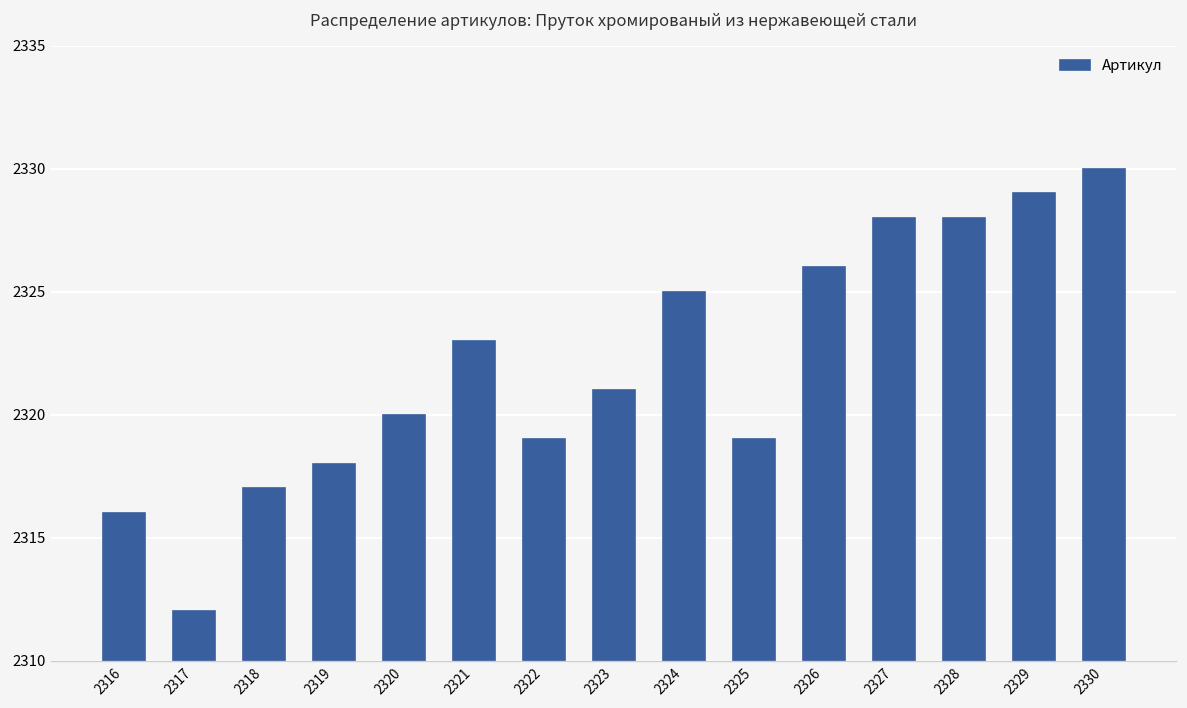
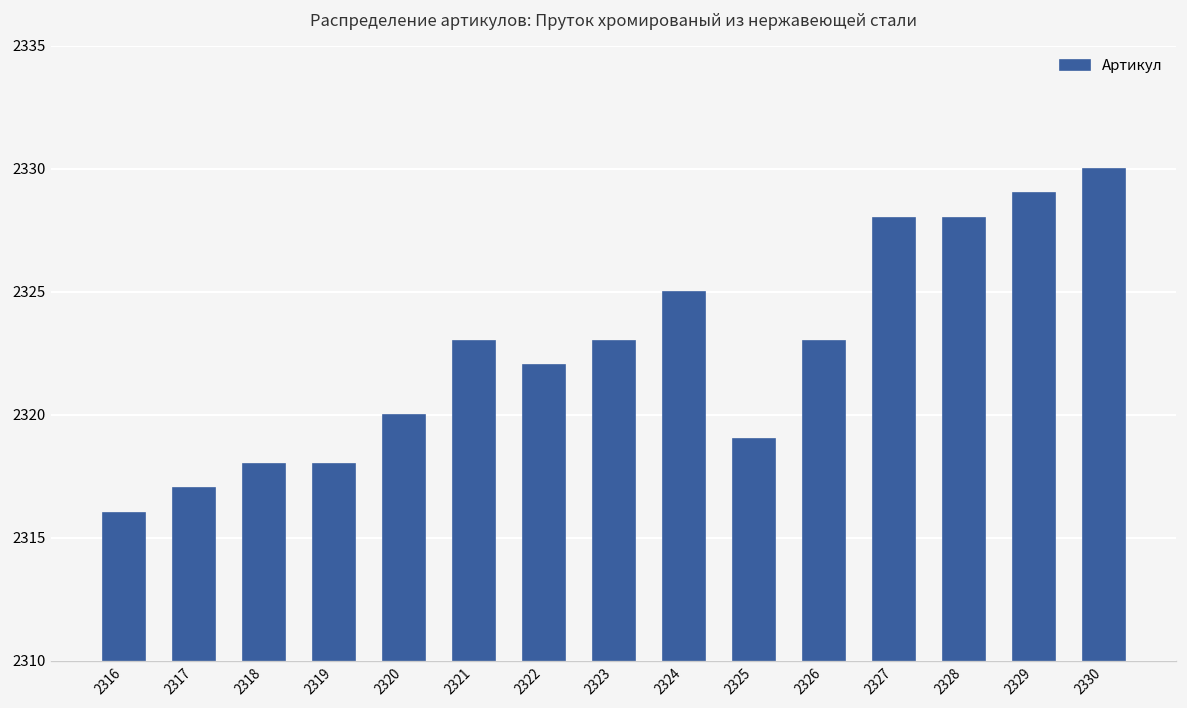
  {
    "2316": 2316,
-   "2317": 2312,
-   "2318": 2317,
+   "2317": 2317,
+   "2318": 2318,
    "2319": 2318,
    "2320": 2320,
    "2321": 2323,
-   "2322": 2319,
-   "2323": 2321,
+   "2322": 2322,
+   "2323": 2323,
    "2324": 2325,
    "2325": 2319,
-   "2326": 2326,
+   "2326": 2323,
    "2327": 2328,
    "2328": 2328,
    "2329": 2329,
    "2330": 2330
  }
